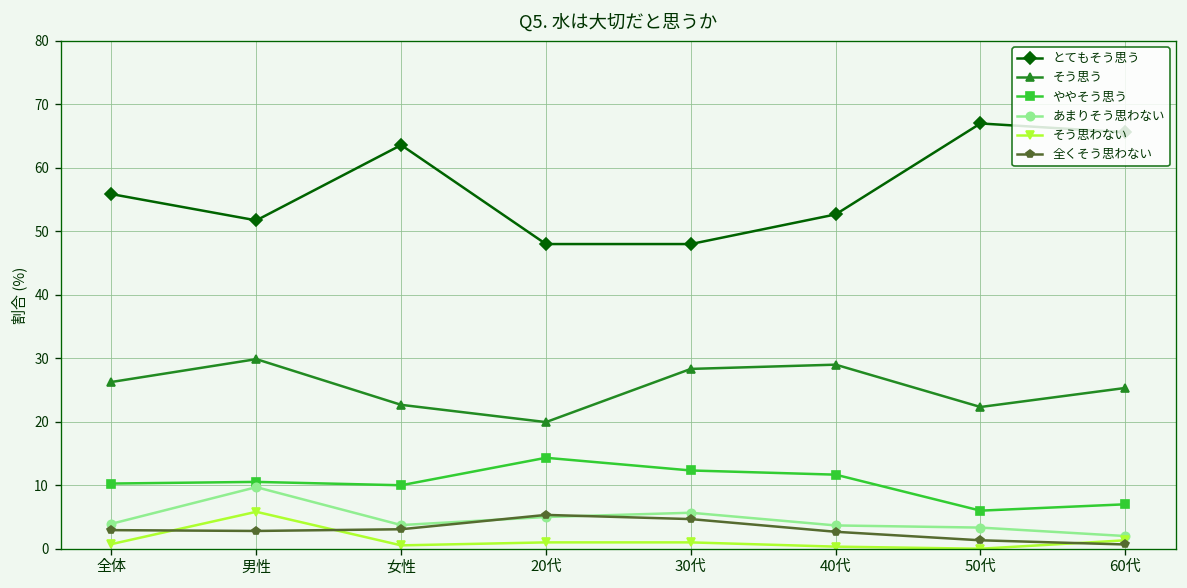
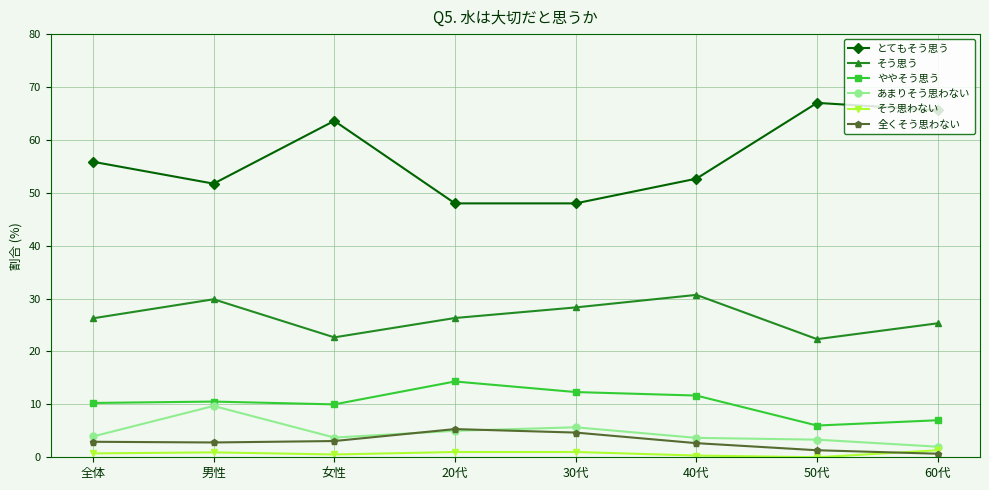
  {
    "とてもそう思う": {
      "全体": 56,
      "男性": 52,
      "女性": 64,
      "20代": 48,
      "30代": 48,
      "40代": 53,
      "50代": 67
    },
    "そう思う": {
      "全体": 26,
      "男性": 30,
      "女性": 23,
-     "20代": 20,
+     "20代": 26,
      "30代": 28,
-     "40代": 29,
+     "40代": 31,
      "50代": 22,
      "60代": 25
    },
    "ややそう思う": {
      "全体": 10,
      "男性": 11,
      "女性": 10,
      "20代": 14,
      "30代": 12,
      "40代": 12,
      "50代": 6,
      "60代": 7
    },
    "あまりそう思わない": {
      "全体": 4,
      "男性": 10,
      "女性": 4,
      "30代": 6,
      "40代": 4,
      "50代": 3,
      "60代": 2
    },
    "そう思わない": {
      "全体": 1,
-     "男性": 6,
+     "男性": 1,
      "女性": 1,
      "20代": 1,
      "30代": 1,
      "40代": 0,
      "50代": 0,
      "60代": 1
    },
    "全くそう思わない": {
      "全体": 3,
      "男性": 3,
      "女性": 3,
      "30代": 5,
      "40代": 3,
      "50代": 1,
      "60代": 1
    }
  }
